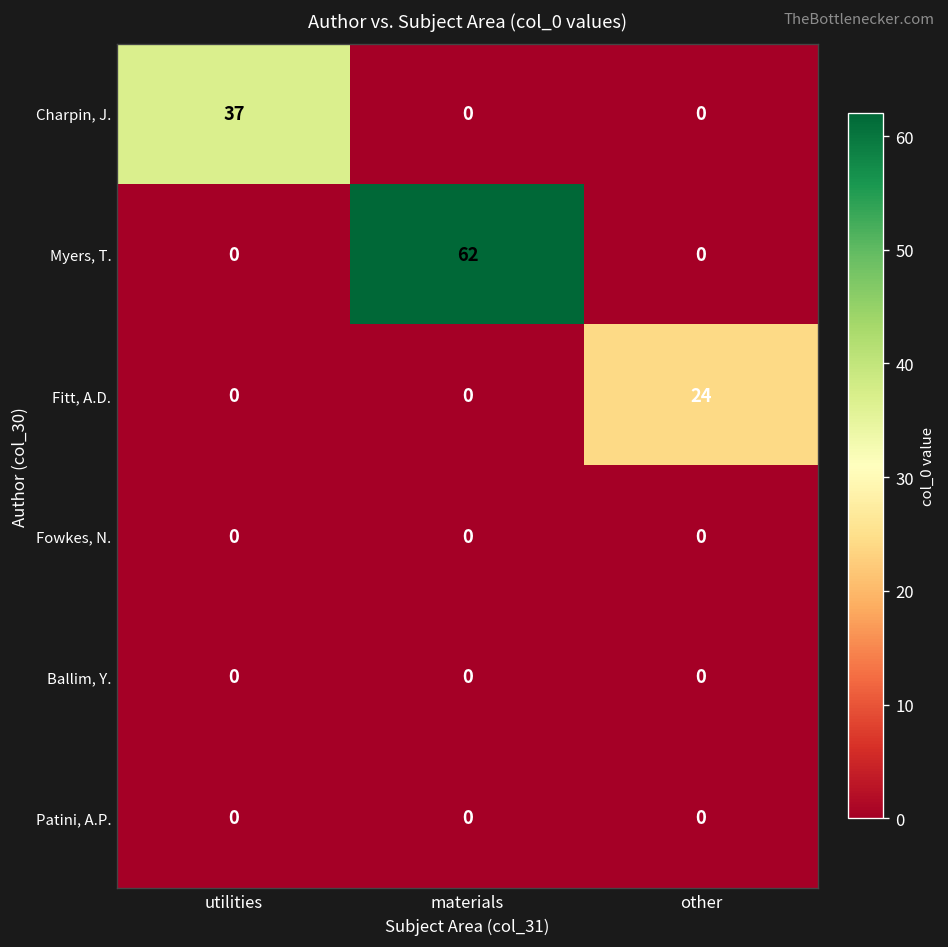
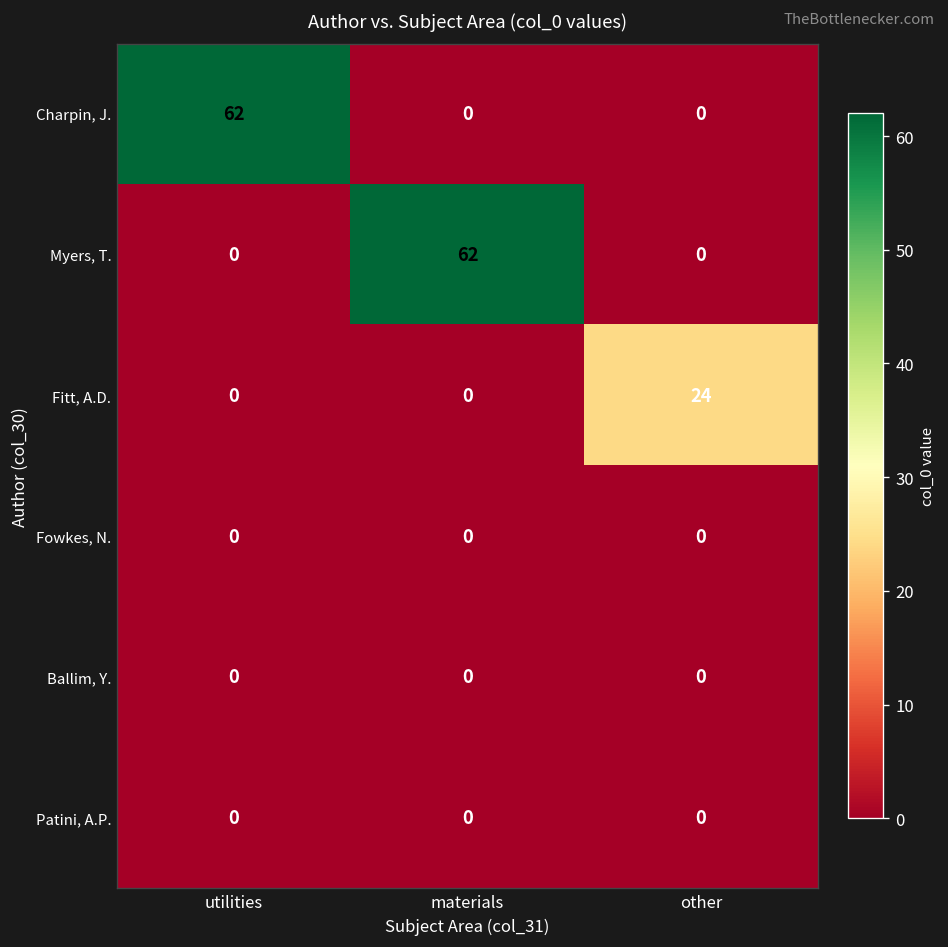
  {
    "Charpin, J.": {
-     "utilities": 37,
+     "utilities": 62,
      "materials": 0,
      "other": 0
    },
    "Myers, T.": {
      "utilities": 0,
      "materials": 62,
      "other": 0
    },
    "Fitt, A.D.": {
      "utilities": 0,
      "materials": 0,
      "other": 24
    },
    "Fowkes, N.": {
      "utilities": 0,
      "materials": 0,
      "other": 0
    },
    "Ballim, Y.": {
      "utilities": 0,
      "materials": 0,
      "other": 0
    },
    "Patini, A.P.": {
      "utilities": 0,
      "materials": 0,
      "other": 0
    }
  }
